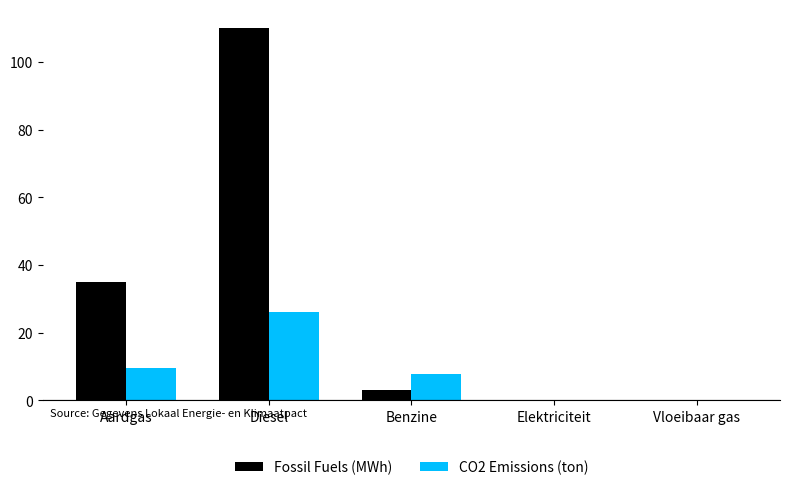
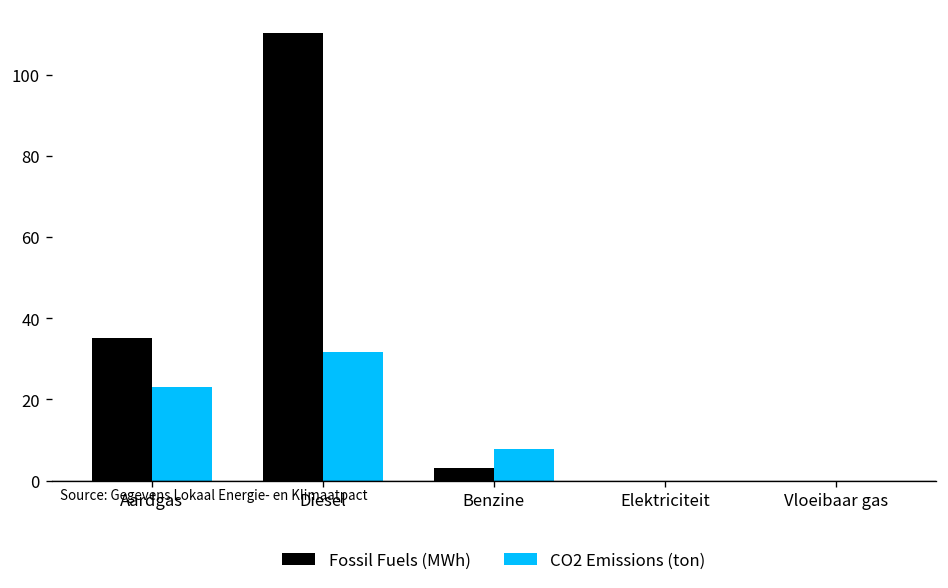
  {
    "Fossil Fuels (MWh)": {
      "Aardgas": 35,
      "Diesel": 110,
      "Benzine": 3,
      "Elektriciteit": 0,
      "Vloeibaar gas": 0
    },
    "CO2 Emissions (ton)": {
-     "Aardgas": 10,
-     "Diesel": 26,
+     "Aardgas": 23,
+     "Diesel": 32,
      "Benzine": 8,
      "Elektriciteit": 0,
      "Vloeibaar gas": 0
    }
  }
